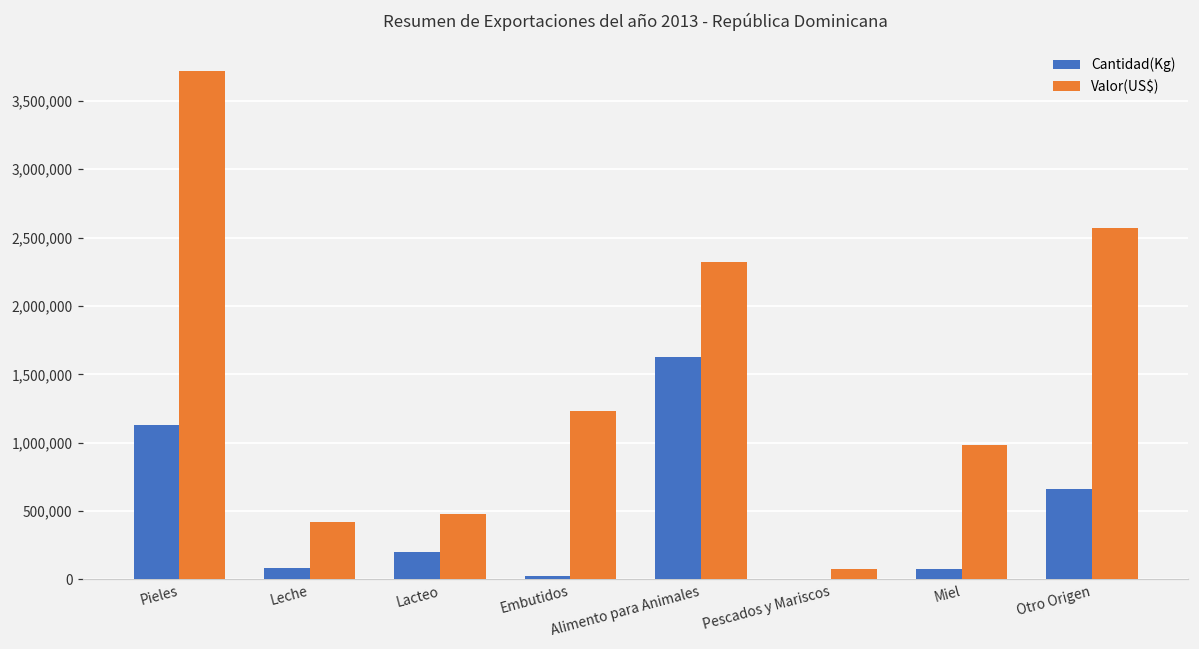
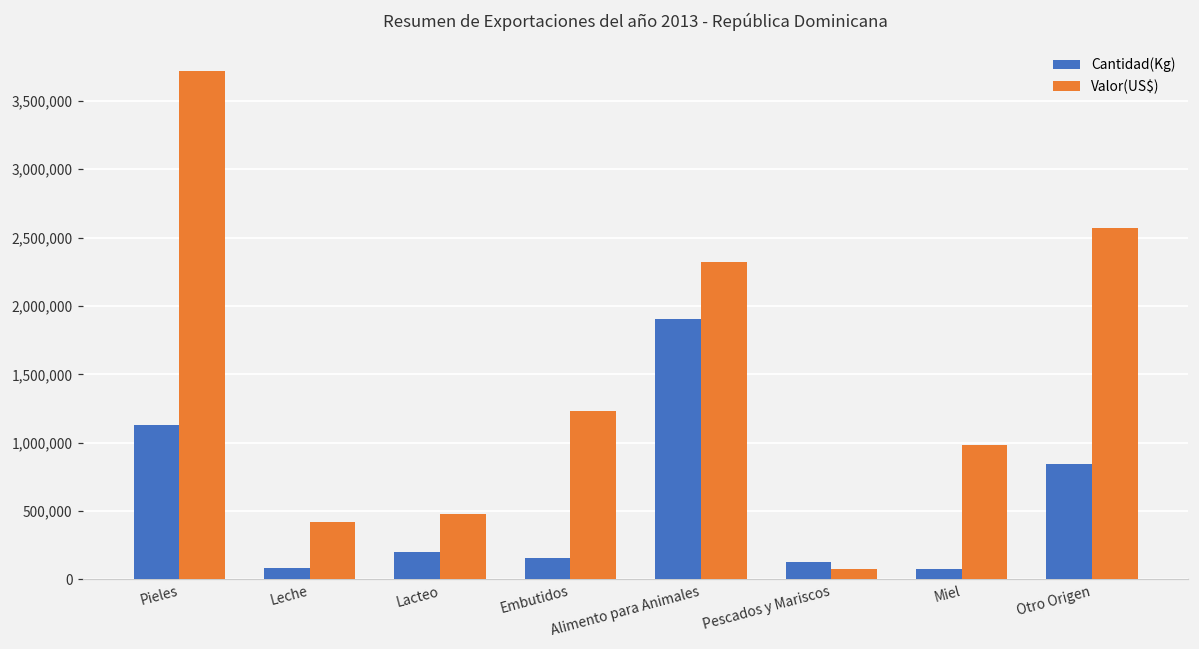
  {
    "Cantidad(Kg)": {
      "Pieles": "1,130,000",
      "Leche": "80,000",
      "Lacteo": "200,000",
-     "Embutidos": "20,000",
-     "Alimento para Animales": "1,630,000",
-     "Pescados y Mariscos": "0",
+     "Embutidos": "150,000",
+     "Alimento para Animales": "1,900,000",
+     "Pescados y Mariscos": "130,000",
      "Miel": "80,000",
-     "Otro Origen": "660,000"
+     "Otro Origen": "850,000"
    },
    "Valor(US$)": {
      "Pieles": "3,720,000",
      "Leche": "420,000",
      "Lacteo": "480,000",
      "Embutidos": "1,230,000",
      "Alimento para Animales": "2,330,000",
      "Pescados y Mariscos": "80,000",
      "Miel": "980,000",
      "Otro Origen": "2,570,000"
    }
  }
